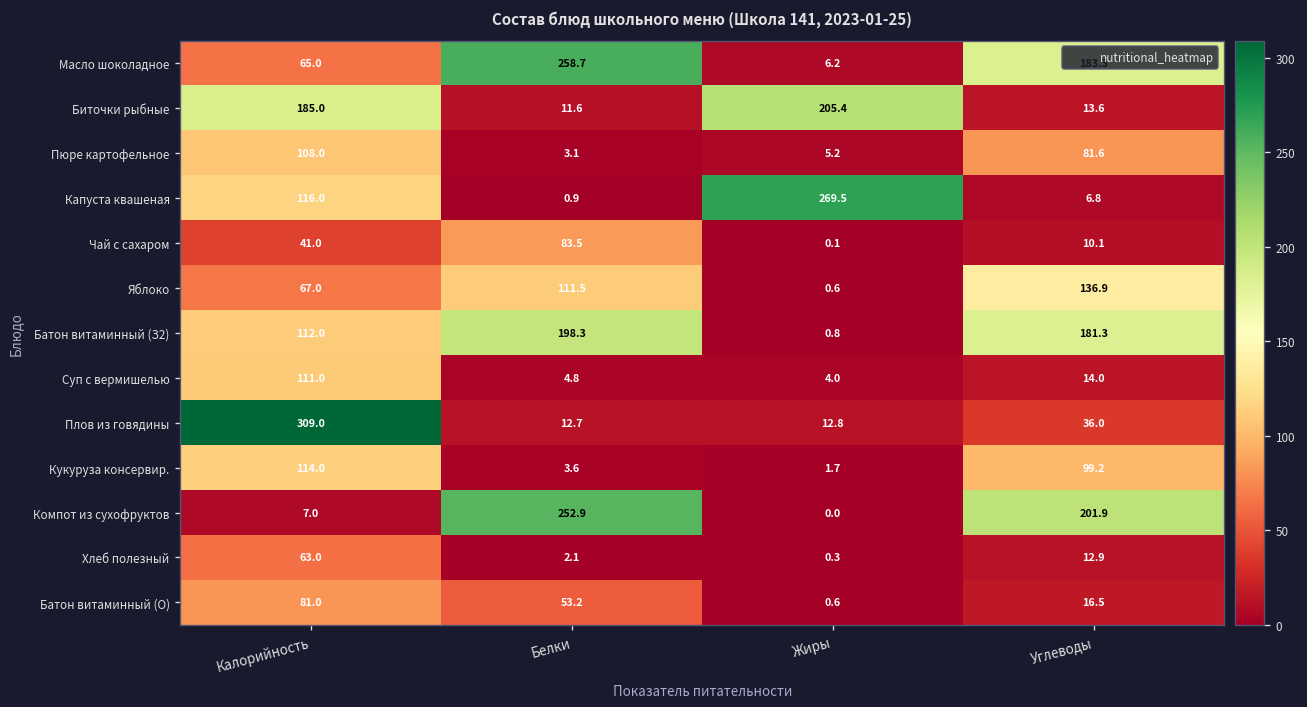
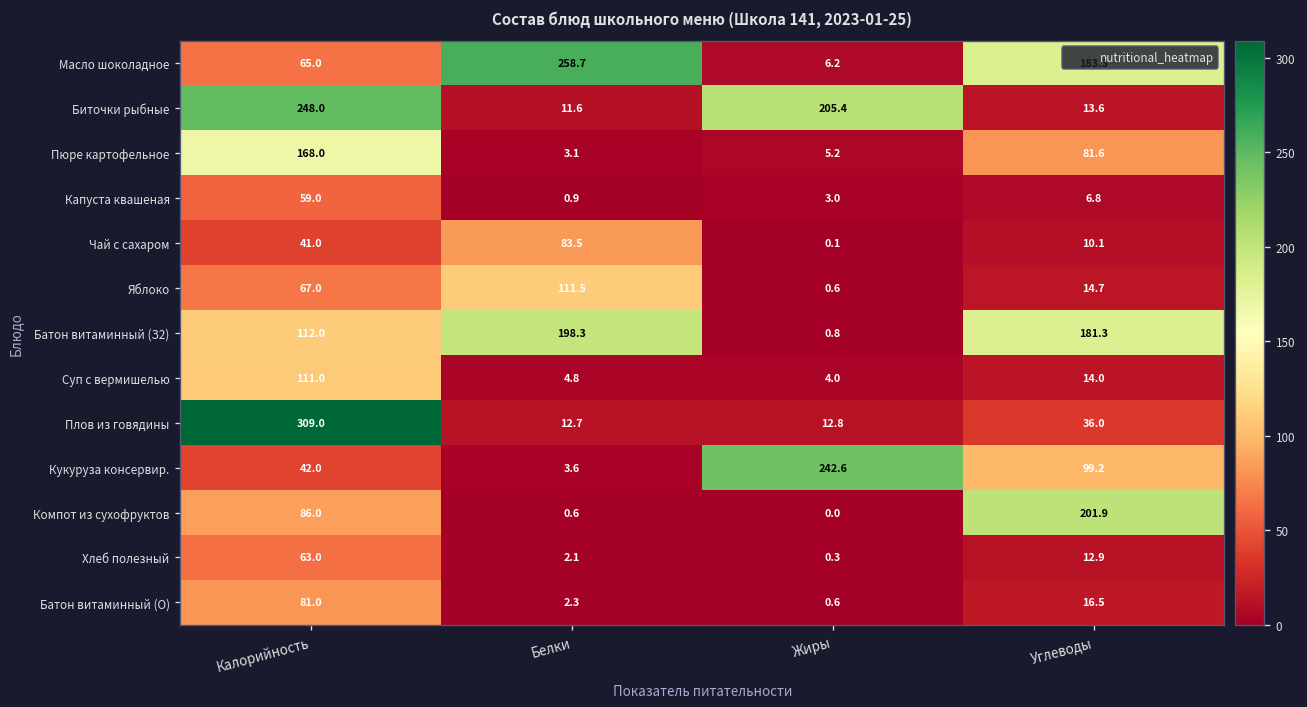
  {
    "Масло шоколадное": {
      "Калорийность": 65.0,
      "Белки": 258.7,
      "Жиры": 6.2
    },
    "Биточки рыбные": {
-     "Калорийность": 185.0,
+     "Калорийность": 248.0,
      "Белки": 11.6,
      "Жиры": 205.4,
      "Углеводы": 13.6
    },
    "Пюре картофельное": {
-     "Калорийность": 108.0,
+     "Калорийность": 168.0,
      "Белки": 3.1,
      "Жиры": 5.2,
      "Углеводы": 81.6
    },
    "Капуста квашеная": {
-     "Калорийность": 116.0,
+     "Калорийность": 59.0,
      "Белки": 0.9,
-     "Жиры": 269.5,
+     "Жиры": 3.0,
      "Углеводы": 6.8
    },
    "Чай с сахаром": {
      "Калорийность": 41.0,
      "Белки": 83.5,
      "Жиры": 0.1,
      "Углеводы": 10.1
    },
    "Яблоко": {
      "Калорийность": 67.0,
      "Белки": 111.5,
      "Жиры": 0.6,
-     "Углеводы": 136.9
+     "Углеводы": 14.7
    },
    "Батон витаминный (З2)": {
      "Калорийность": 112.0,
      "Белки": 198.3,
      "Жиры": 0.8,
      "Углеводы": 181.3
    },
    "Суп с вермишелью": {
      "Калорийность": 111.0,
      "Белки": 4.8,
      "Жиры": 4.0,
      "Углеводы": 14.0
    },
    "Плов из говядины": {
      "Калорийность": 309.0,
      "Белки": 12.7,
      "Жиры": 12.8,
      "Углеводы": 36.0
    },
    "Кукуруза консервир.": {
-     "Калорийность": 114.0,
+     "Калорийность": 42.0,
      "Белки": 3.6,
-     "Жиры": 1.7,
+     "Жиры": 242.6,
      "Углеводы": 99.2
    },
    "Компот из сухофруктов": {
-     "Калорийность": 7.0,
-     "Белки": 252.9,
+     "Калорийность": 86.0,
+     "Белки": 0.6,
      "Жиры": 0.0,
      "Углеводы": 201.9
    },
    "Хлеб полезный": {
      "Калорийность": 63.0,
      "Белки": 2.1,
      "Жиры": 0.3,
      "Углеводы": 12.9
    },
    "Батон витаминный (О)": {
      "Калорийность": 81.0,
-     "Белки": 53.2,
+     "Белки": 2.3,
      "Жиры": 0.6,
      "Углеводы": 16.5
    }
  }
